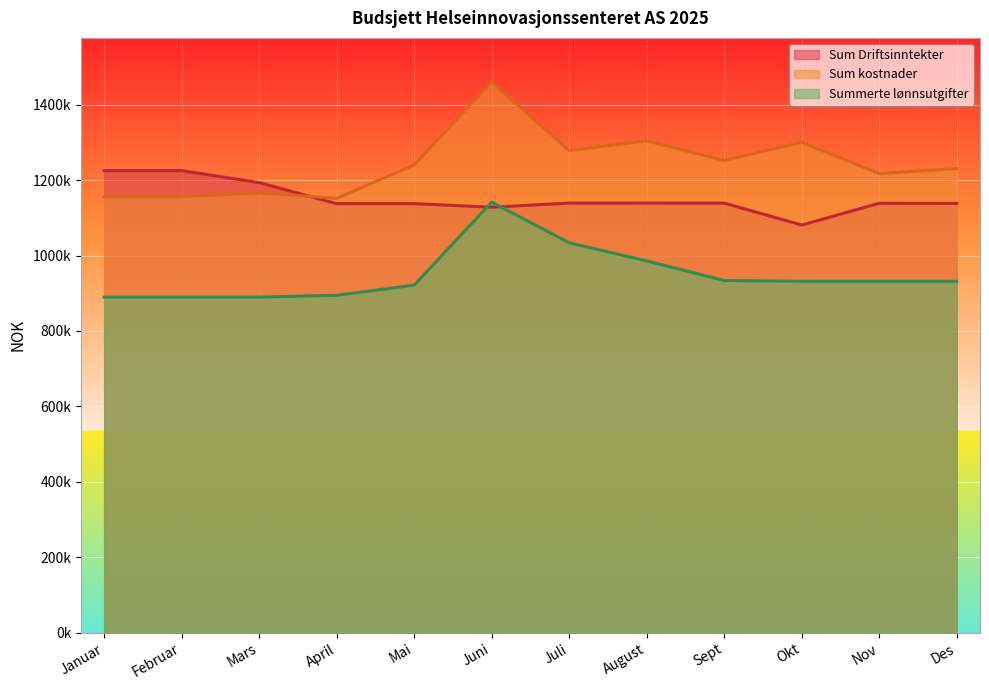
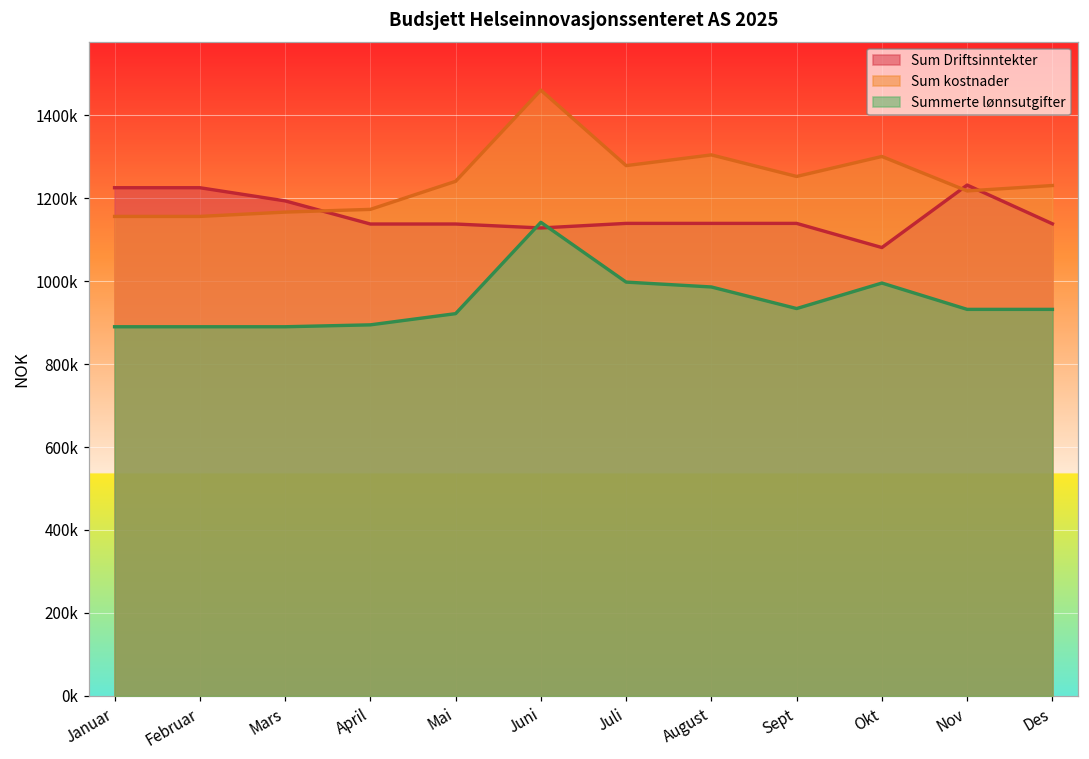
  {
    "Sum Driftsinntekter": {
      "Januar": 1230000,
      "Februar": 1230000,
      "Mars": 1190000,
      "April": 1140000,
      "Mai": 1140000,
      "Juni": 1130000,
      "Juli": 1140000,
      "August": 1140000,
      "Sept": 1140000,
      "Okt": 1080000,
-     "Nov": 1140000,
+     "Nov": 1230000,
      "Des": 1140000
    },
    "Sum kostnader": {
      "Januar": 1160000,
      "Februar": 1160000,
      "Mars": 1170000,
-     "April": 1150000,
+     "April": 1170000,
      "Mai": 1240000,
      "Juni": 1460000,
      "Juli": 1280000,
      "August": 1300000,
      "Sept": 1250000,
      "Okt": 1300000,
      "Nov": 1220000,
      "Des": 1230000
    },
    "Summerte lønnsutgifter": {
      "Januar": 890000,
      "Februar": 890000,
      "Mars": 890000,
      "April": 890000,
      "Mai": 920000,
      "Juni": 1140000,
-     "Juli": 1030000,
+     "Juli": 1000000,
      "August": 990000,
      "Sept": 930000,
-     "Okt": 930000,
+     "Okt": 1000000,
      "Nov": 930000,
      "Des": 930000
    }
  }
